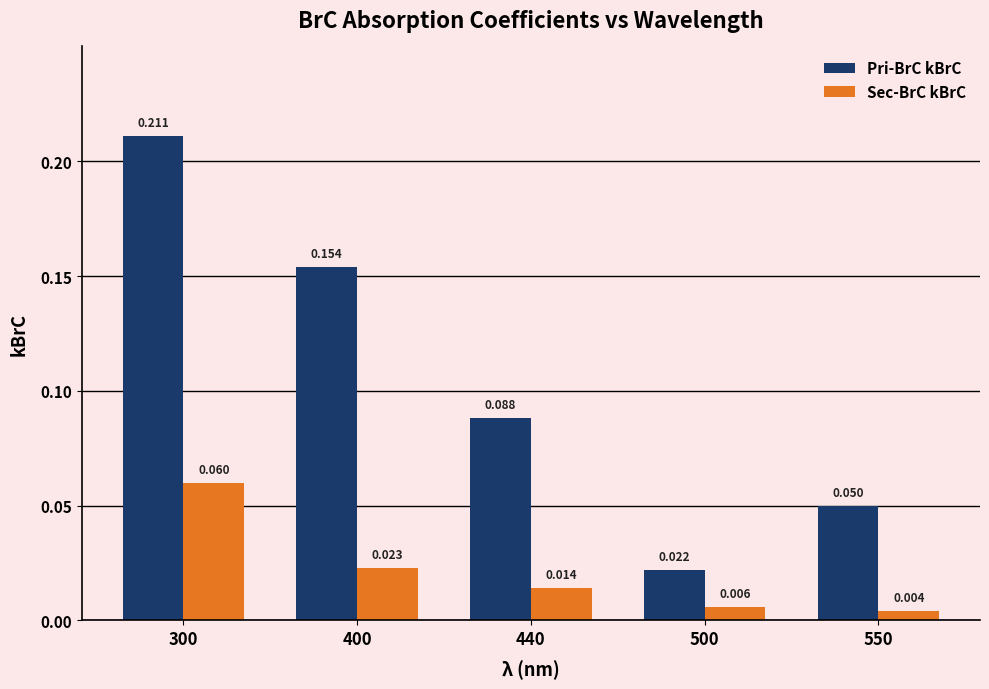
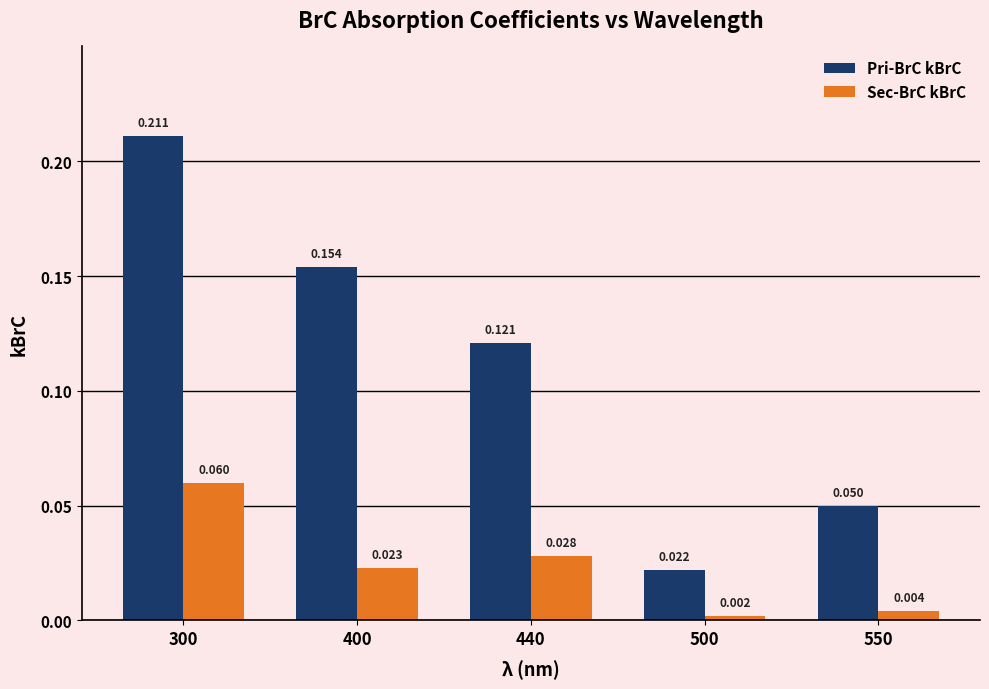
  {
    "Pri-BrC kBrC": {
      "300": 0.211,
      "400": 0.154,
-     "440": 0.088,
+     "440": 0.121,
      "500": 0.022,
      "550": 0.050
    },
    "Sec-BrC kBrC": {
      "300": 0.060,
      "400": 0.023,
-     "440": 0.014,
-     "500": 0.006,
+     "440": 0.028,
+     "500": 0.002,
      "550": 0.004
    }
  }
